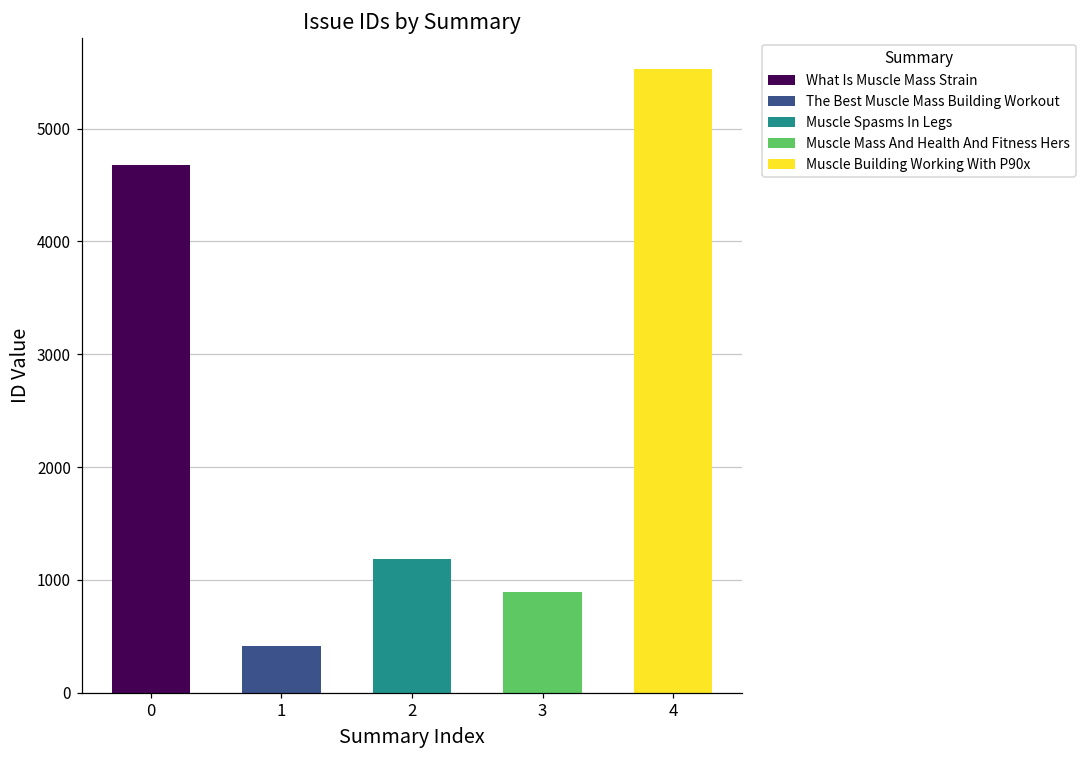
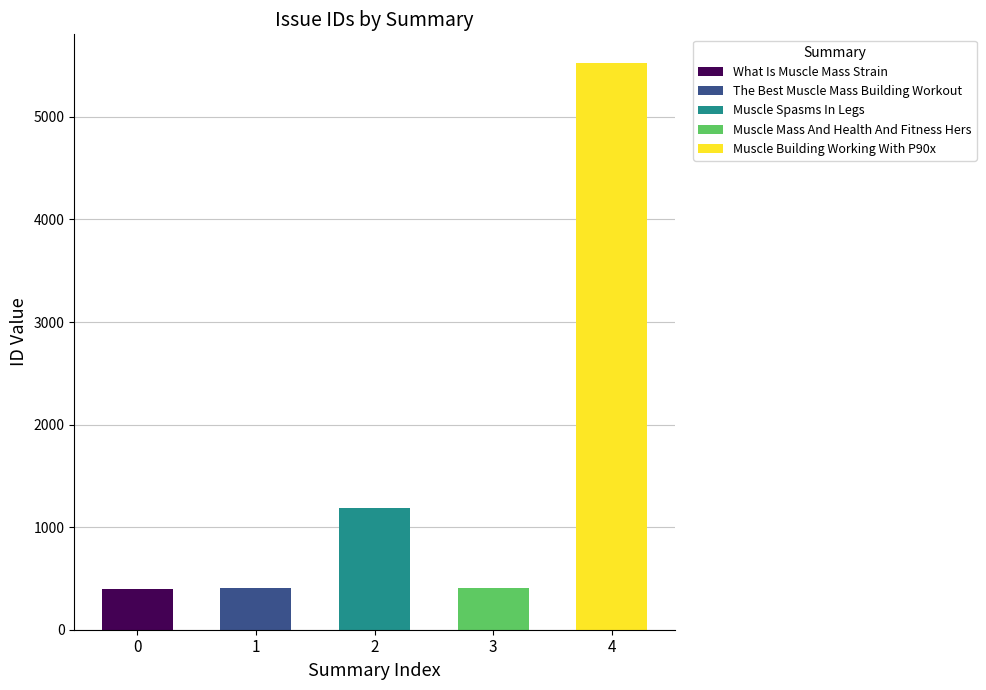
  {
-   "0": 4670,
+   "0": 400,
    "1": 410,
    "2": 1190,
-   "3": 890,
+   "3": 410,
    "4": 5530
  }
